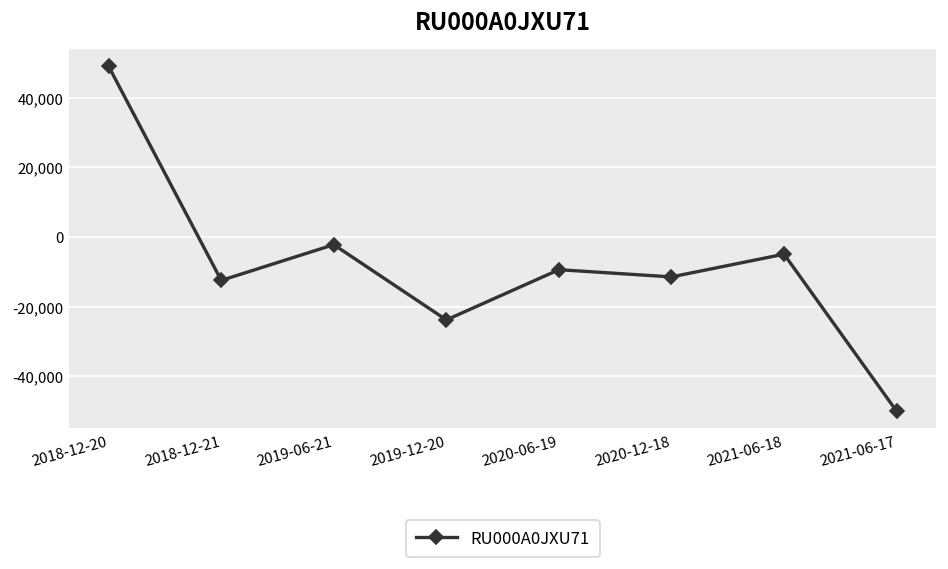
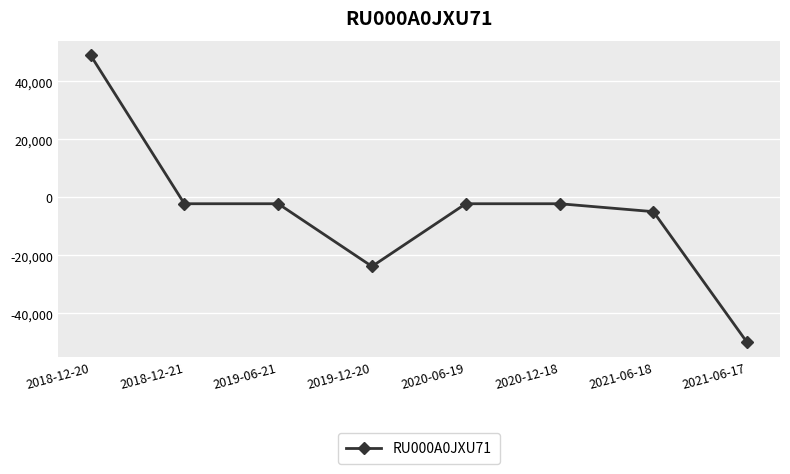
  {
    "2018-12-20": "49,000",
-   "2018-12-21": "-12,000",
+   "2018-12-21": "-2,000",
    "2019-06-21": "-2,000",
    "2019-12-20": "-24,000",
-   "2020-06-19": "-9,000",
-   "2020-12-18": "-11,000",
+   "2020-06-19": "-2,000",
+   "2020-12-18": "-2,000",
    "2021-06-18": "-5,000",
    "2021-06-17": "-50,000"
  }
